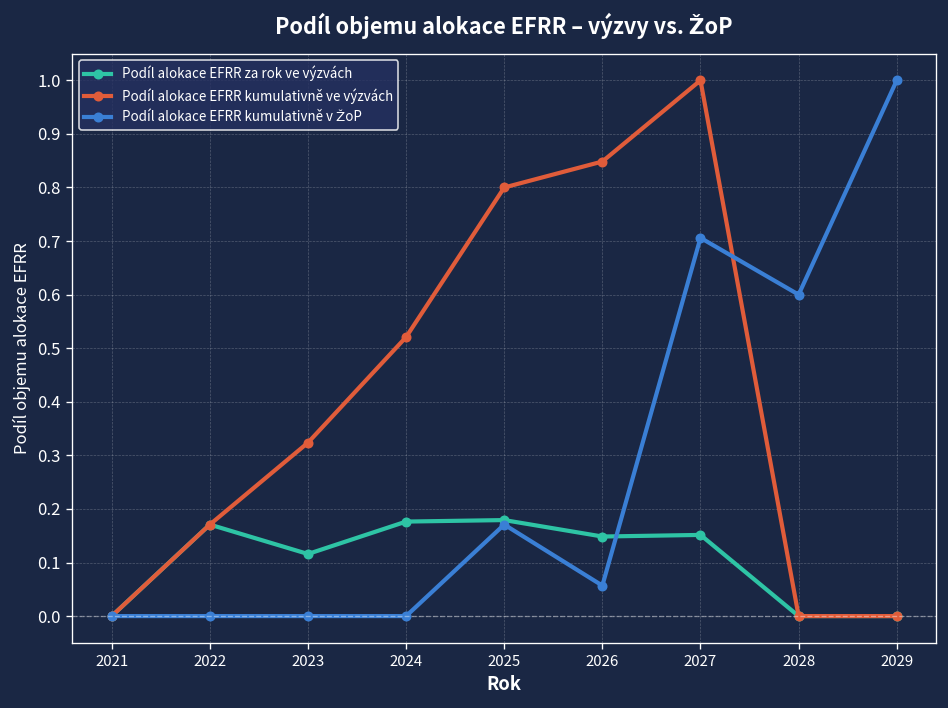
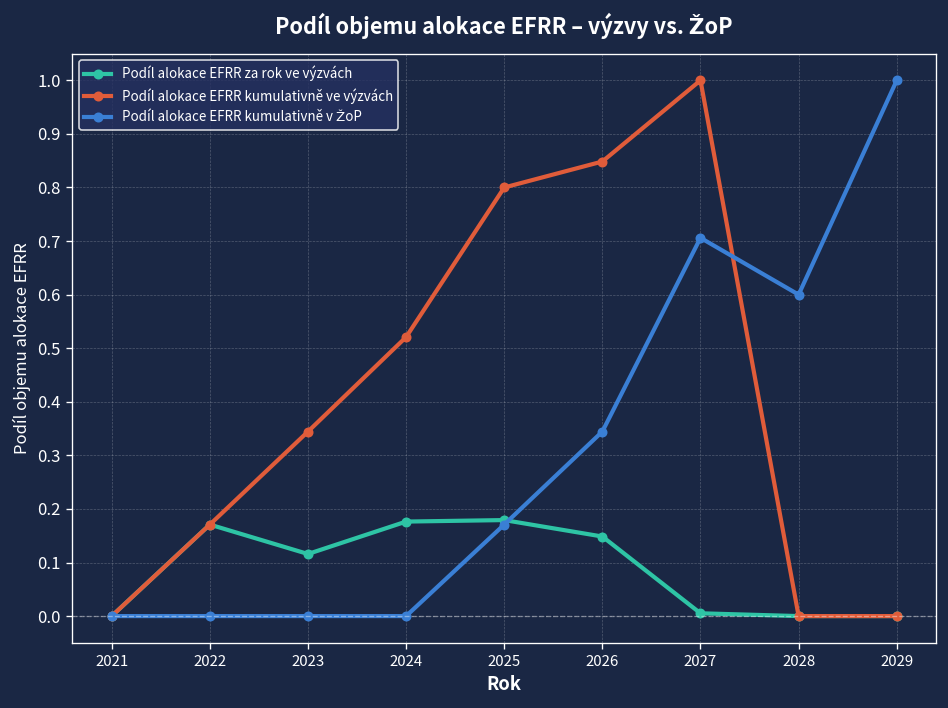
  {
    "Podíl alokace EFRR za rok ve výzvách": {
      "2023": 0.12,
      "2024": 0.18,
      "2025": 0.18,
      "2026": 0.15,
-     "2027": 0.15
+     "2027": 0.01
    },
    "Podíl alokace EFRR kumulativně ve výzvách": {
-     "2023": 0.32,
+     "2023": 0.34,
      "2024": 0.52,
      "2025": 0.80,
      "2026": 0.85,
      "2027": 1.00
    },
    "Podíl alokace EFRR kumulativně v ŽoP": {
      "2022": 0.00,
      "2023": 0.00,
      "2024": 0.00,
      "2025": 0.17,
-     "2026": 0.06,
+     "2026": 0.34,
      "2027": 0.71,
      "2028": 0.60,
      "2029": 1.00
    }
  }
